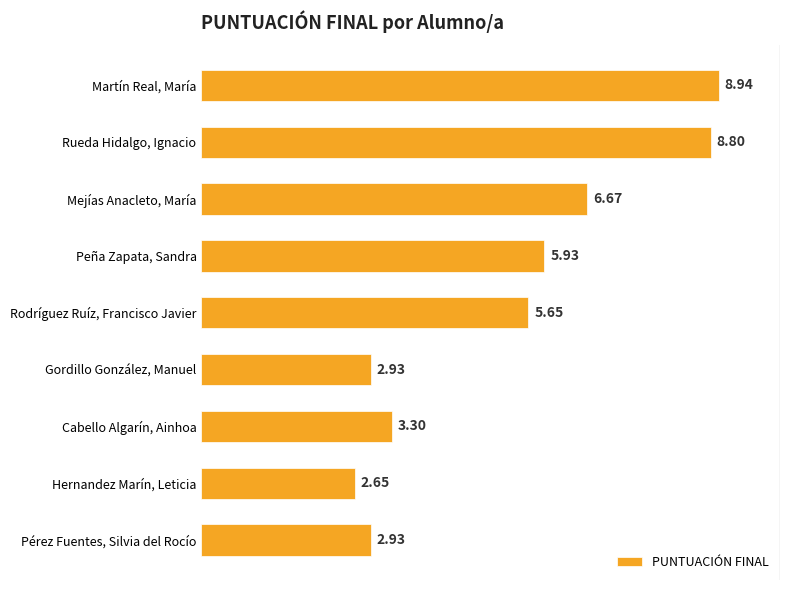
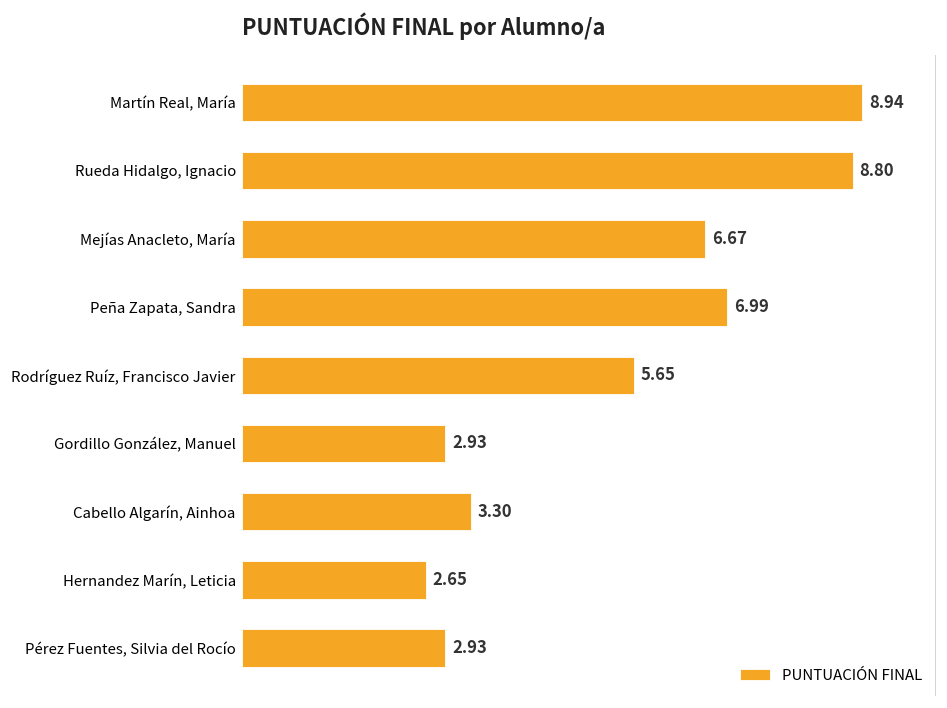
  {
    "Martín Real, María": 8.94,
    "Rueda Hidalgo, Ignacio": 8.80,
    "Mejías Anacleto, María": 6.67,
-   "Peña Zapata, Sandra": 5.93,
+   "Peña Zapata, Sandra": 6.99,
    "Rodríguez Ruíz, Francisco Javier": 5.65,
    "Gordillo González, Manuel": 2.93,
    "Cabello Algarín, Ainhoa": 3.30,
    "Hernandez Marín, Leticia": 2.65,
    "Pérez Fuentes, Silvia del Rocío": 2.93
  }
